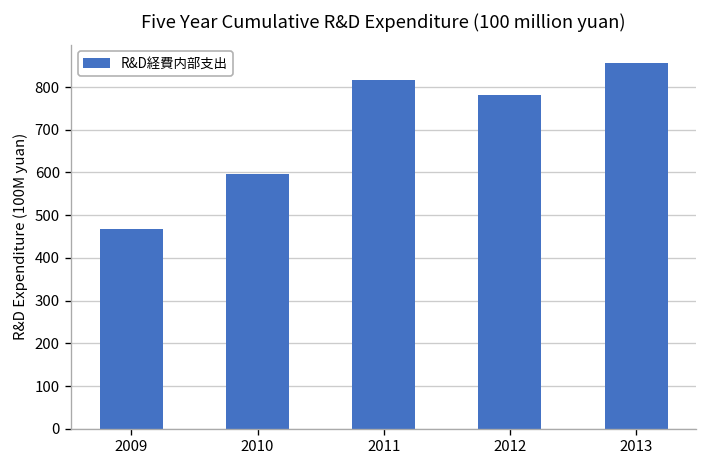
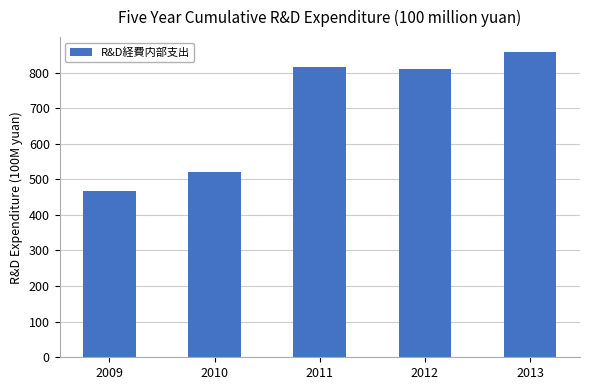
  {
    "2009": 470,
-   "2010": 600,
+   "2010": 520,
    "2011": 820,
-   "2012": 780,
+   "2012": 810,
    "2013": 860
  }
